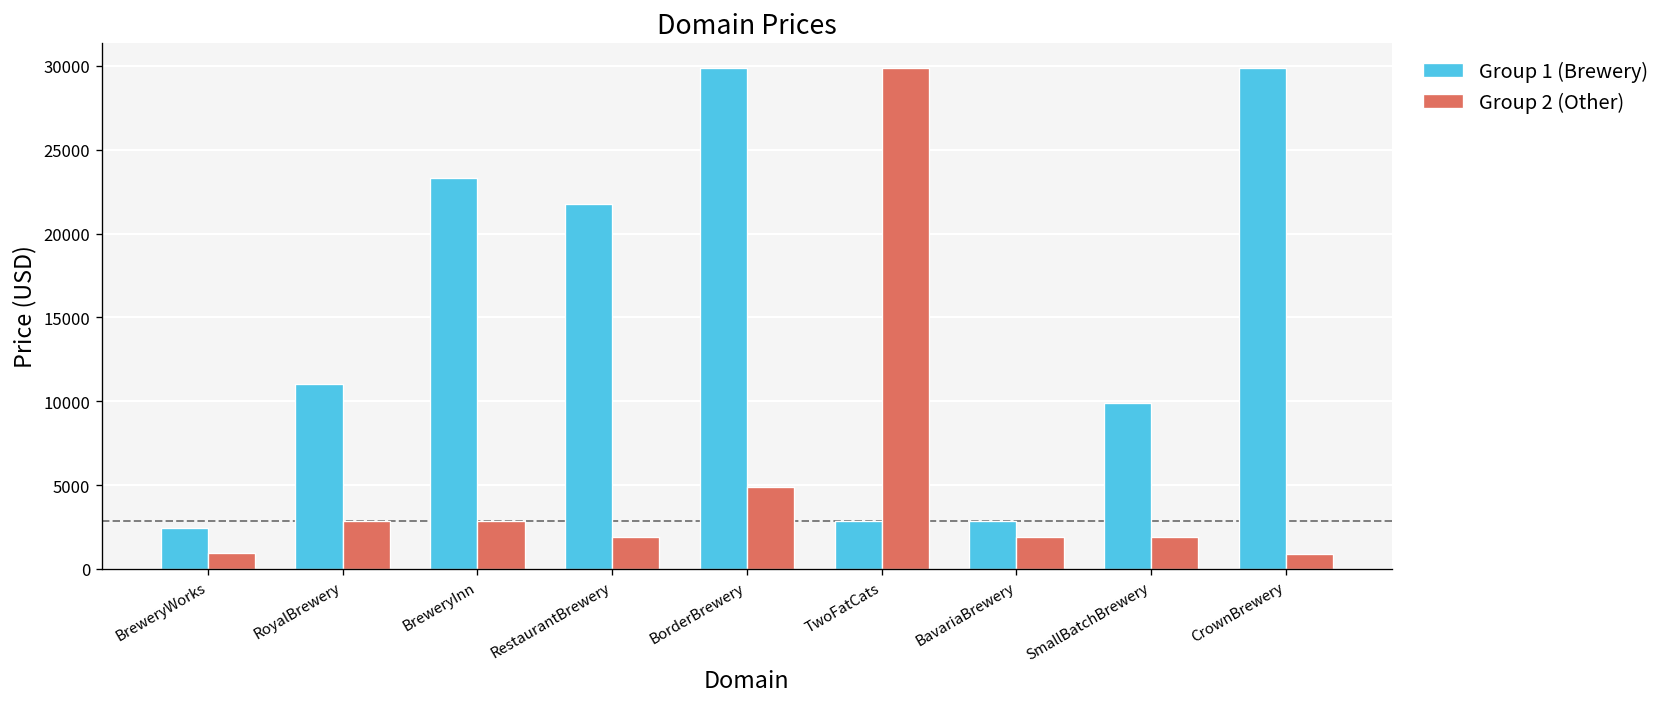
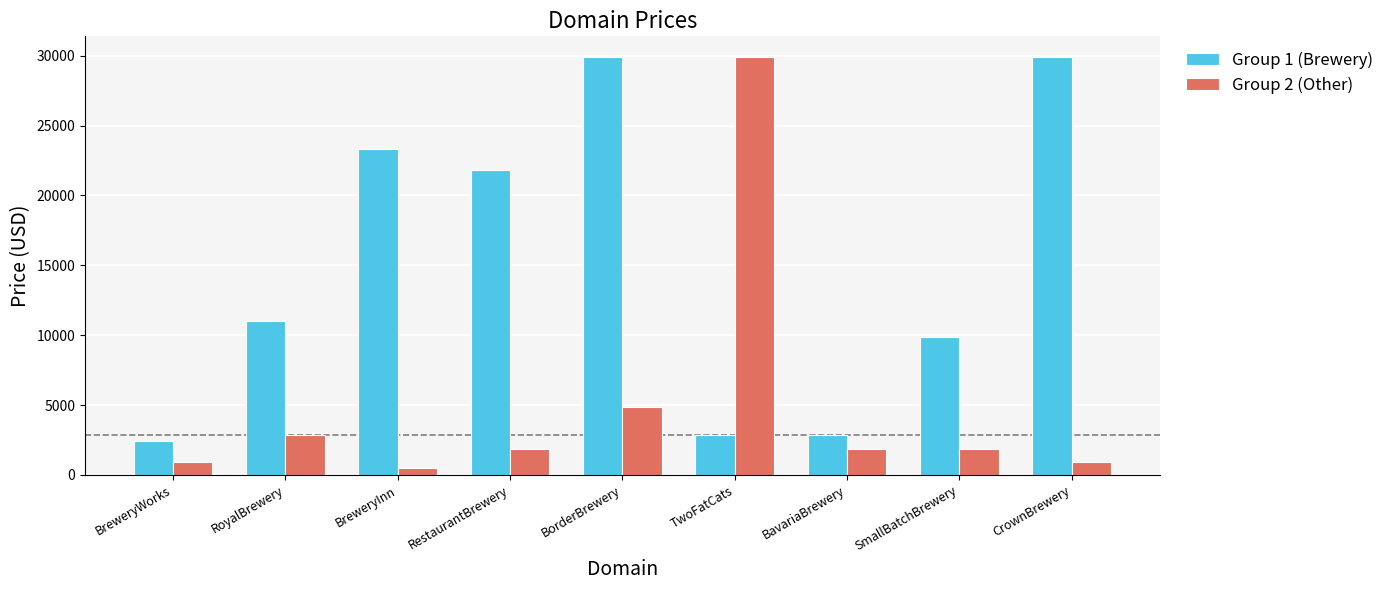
  {
    "Group 1 (Brewery)": {
      "BreweryWorks": 2400,
      "RoyalBrewery": 11000,
      "BreweryInn": 23300,
      "RestaurantBrewery": 21800,
      "BorderBrewery": 29900,
      "TwoFatCats": 2900,
      "BavariaBrewery": 2900,
      "SmallBatchBrewery": 9900,
      "CrownBrewery": 29900
    },
    "Group 2 (Other)": {
      "BreweryWorks": 1000,
      "RoyalBrewery": 2900,
-     "BreweryInn": 2900,
+     "BreweryInn": 500,
      "RestaurantBrewery": 1900,
      "BorderBrewery": 4900,
      "TwoFatCats": 29900,
      "BavariaBrewery": 1900,
      "SmallBatchBrewery": 1900,
      "CrownBrewery": 900
    }
  }
